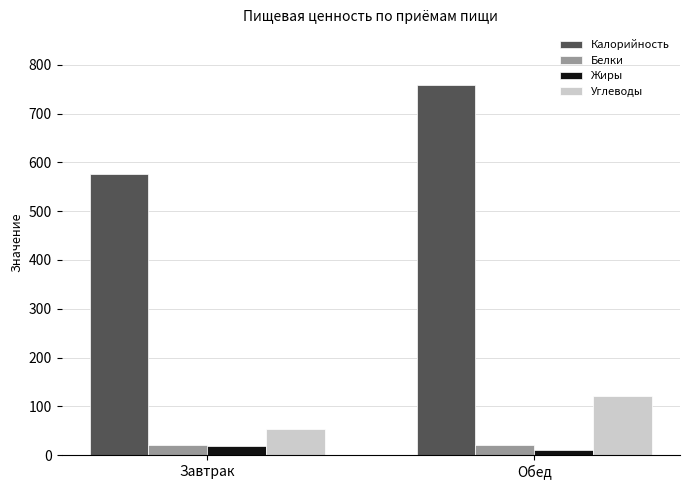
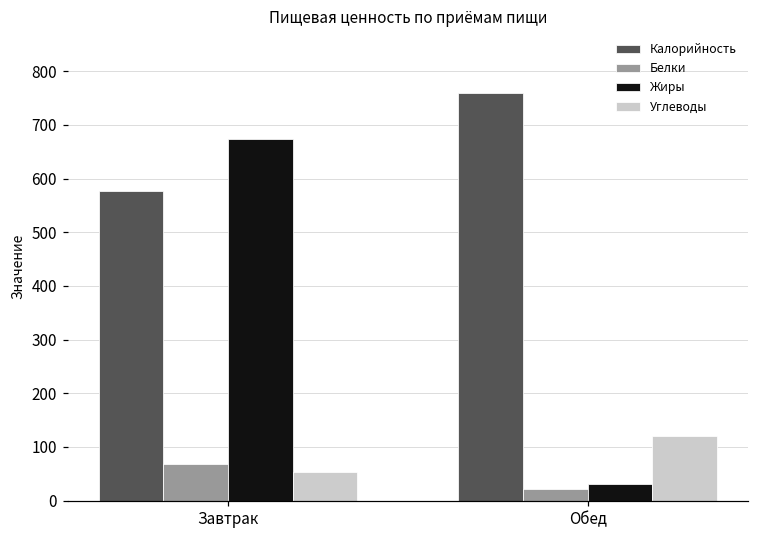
  {
    "Калорийность": {
      "Завтрак": 580,
      "Обед": 760
    },
    "Белки": {
-     "Завтрак": 20,
+     "Завтрак": 70,
      "Обед": 20
    },
    "Жиры": {
-     "Завтрак": 20,
-     "Обед": 10
+     "Завтрак": 670,
+     "Обед": 30
    },
    "Углеводы": {
      "Завтрак": 50,
      "Обед": 120
    }
  }
